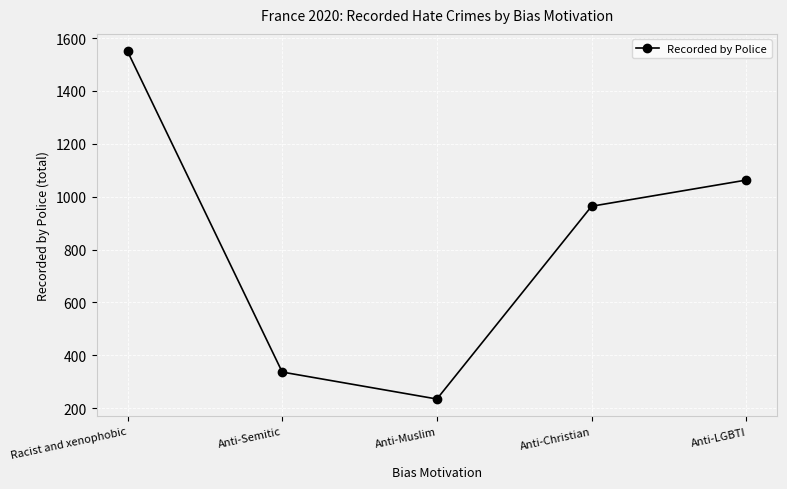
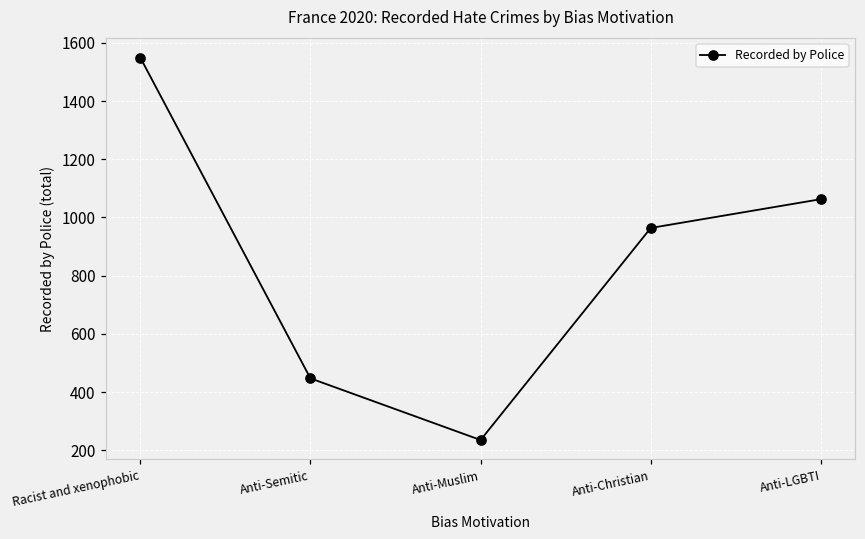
  {
    "Racist and xenophobic": 1550,
-   "Anti-Semitic": 340,
+   "Anti-Semitic": 450,
    "Anti-Muslim": 240,
    "Anti-Christian": 960,
    "Anti-LGBTI": 1060
  }
